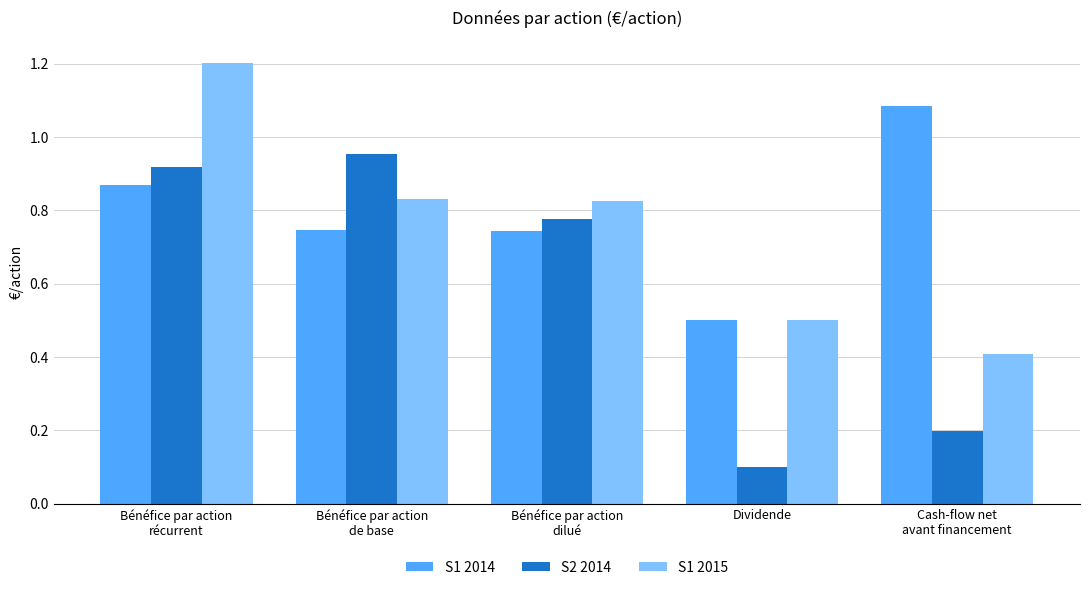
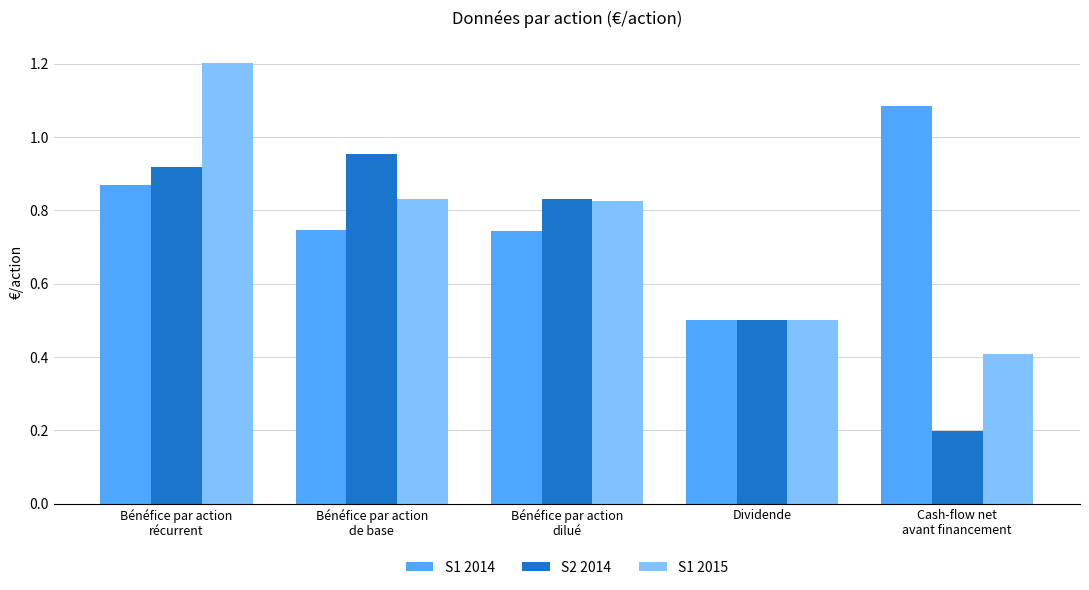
  {
    "S2 2014": {
      "Bénéfice par action récurrent": 0.92,
      "Bénéfice par action de base": 0.95,
-     "Bénéfice par action dilué": 0.78,
-     "Dividende": 0.1,
+     "Bénéfice par action dilué": 0.83,
+     "Dividende": 0.5,
      "Cash-flow net avant financement": 0.20
    }
  }
